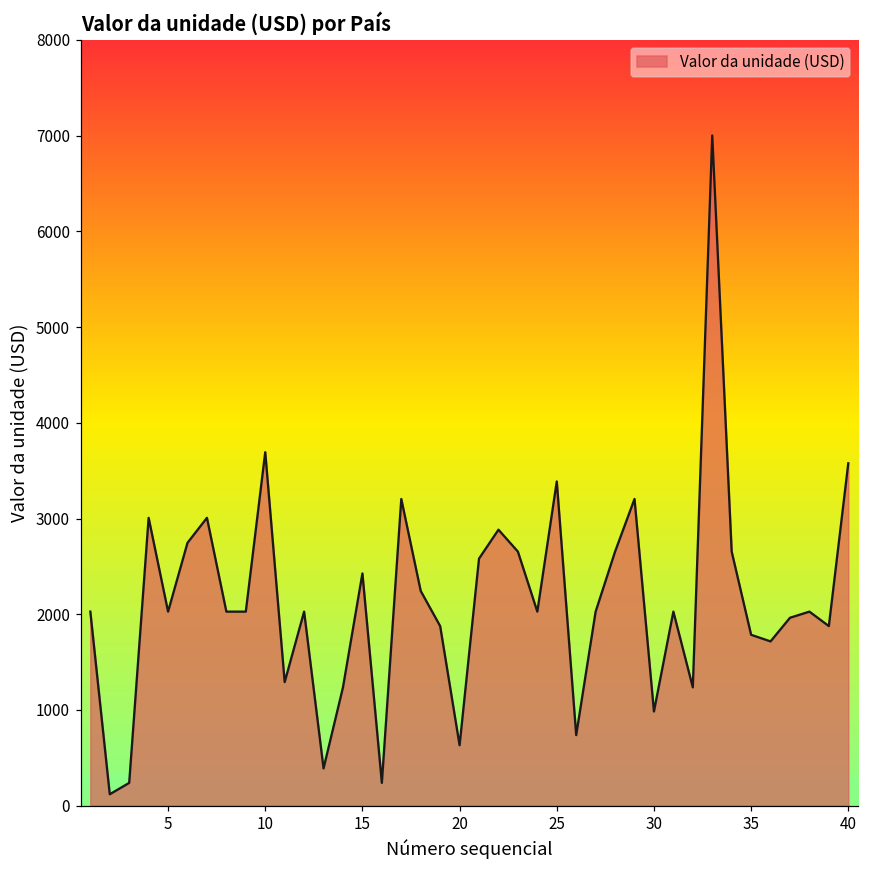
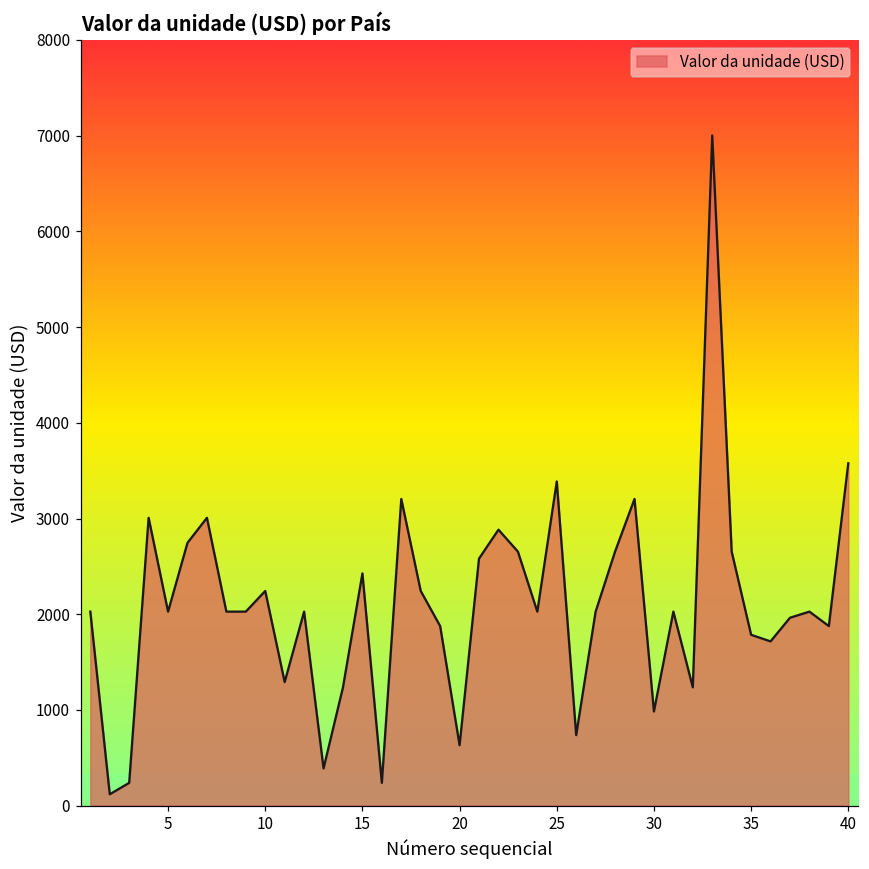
  {
    "5": 2000,
-   "10": 3700,
+   "10": 2200,
    "15": 2400,
    "20": 600,
    "25": 3400,
    "30": 1000,
    "35": 1800,
    "40": 3600
  }
